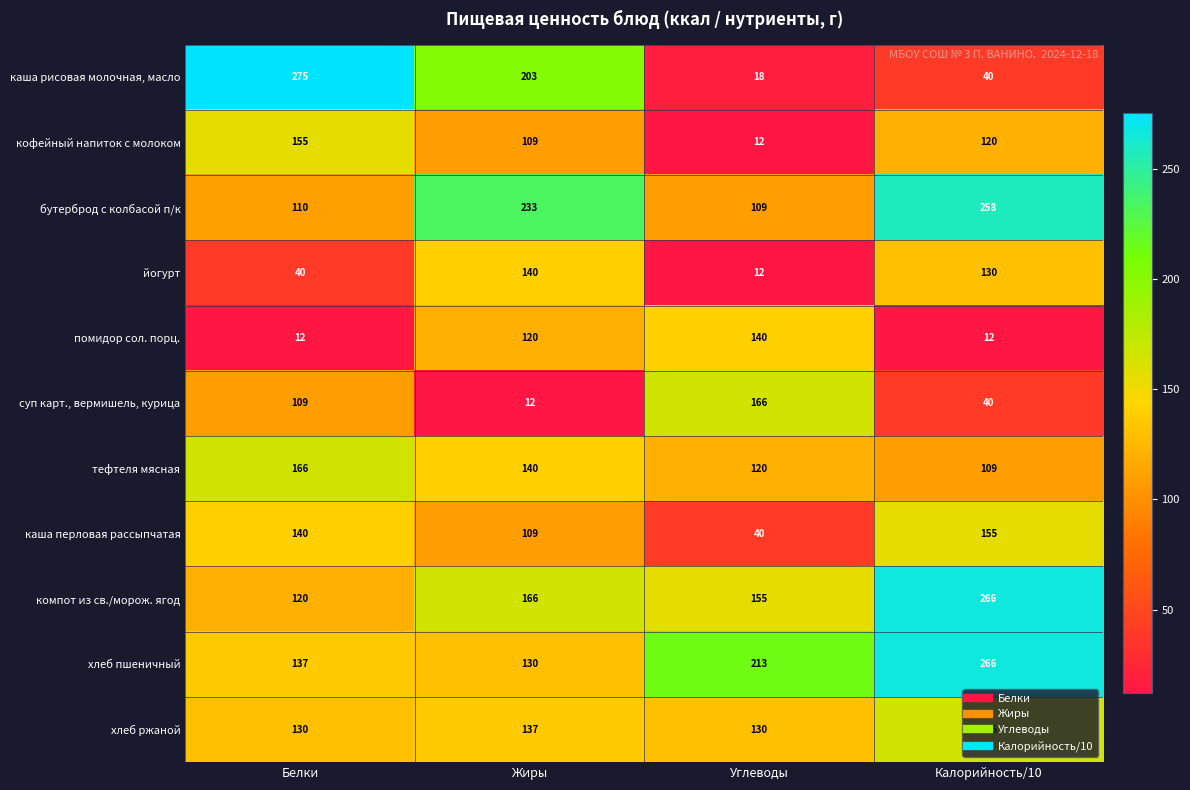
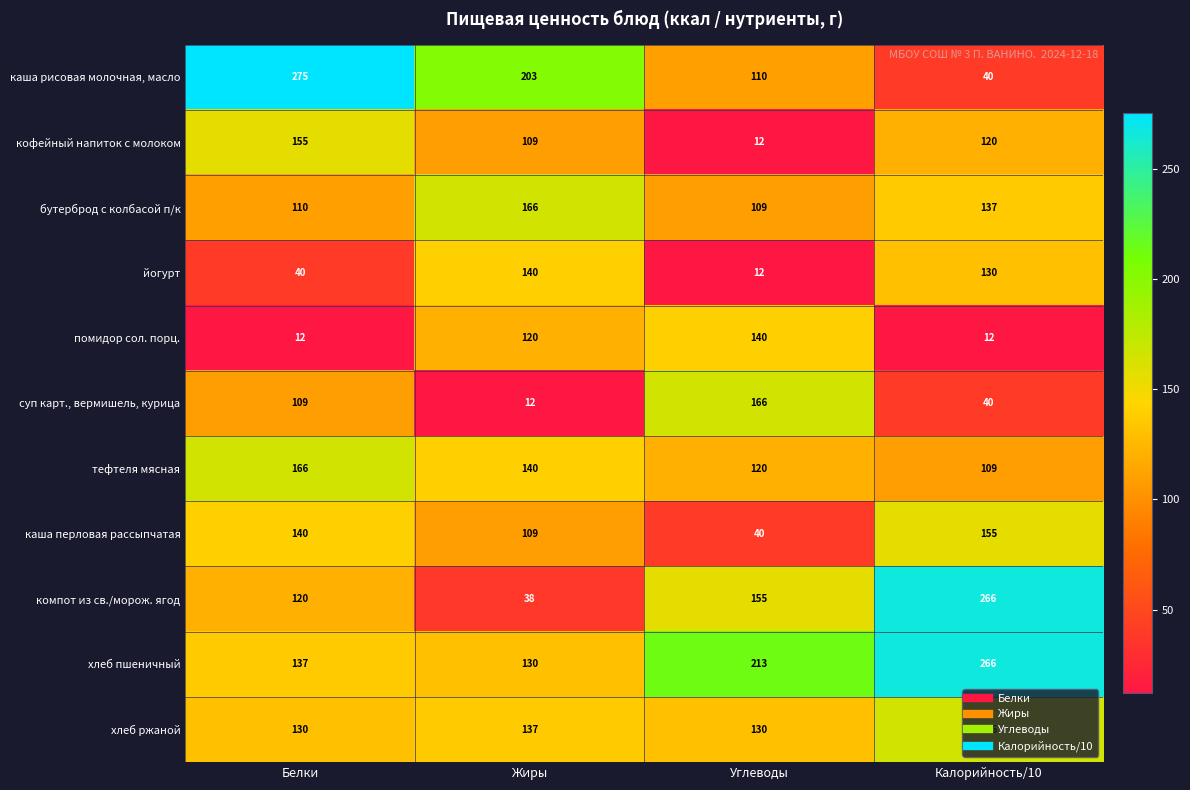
  {
    "каша рисовая молочная, масло": {
      "Белки": 275,
      "Жиры": 203,
-     "Углеводы": 18
+     "Углеводы": 110
    },
    "кофейный напиток с молоком": {
      "Белки": 155,
      "Жиры": 109,
      "Углеводы": 12,
      "Калорийность/10": 120
    },
    "бутерброд с колбасой п/к": {
      "Белки": 110,
-     "Жиры": 233,
+     "Жиры": 166,
      "Углеводы": 109,
-     "Калорийность/10": 258
+     "Калорийность/10": 137
    },
    "йогурт": {
      "Белки": 40,
      "Жиры": 140,
      "Углеводы": 12,
      "Калорийность/10": 130
    },
    "помидор сол. порц.": {
      "Белки": 12,
      "Жиры": 120,
      "Углеводы": 140,
      "Калорийность/10": 12
    },
    "суп карт., вермишель, курица": {
      "Белки": 109,
      "Жиры": 12,
      "Углеводы": 166,
      "Калорийность/10": 40
    },
    "тефтеля мясная": {
      "Белки": 166,
      "Жиры": 140,
      "Углеводы": 120,
      "Калорийность/10": 109
    },
    "каша перловая рассыпчатая": {
      "Белки": 140,
      "Жиры": 109,
      "Углеводы": 40,
      "Калорийность/10": 155
    },
    "компот из св./морож. ягод": {
      "Белки": 120,
-     "Жиры": 166,
+     "Жиры": 38,
      "Углеводы": 155,
      "Калорийность/10": 266
    },
    "хлеб пшеничный": {
      "Белки": 137,
      "Жиры": 130,
      "Углеводы": 213,
      "Калорийность/10": 266
    },
    "хлеб ржаной": {
      "Белки": 130,
      "Жиры": 137,
      "Углеводы": 130
    }
  }
